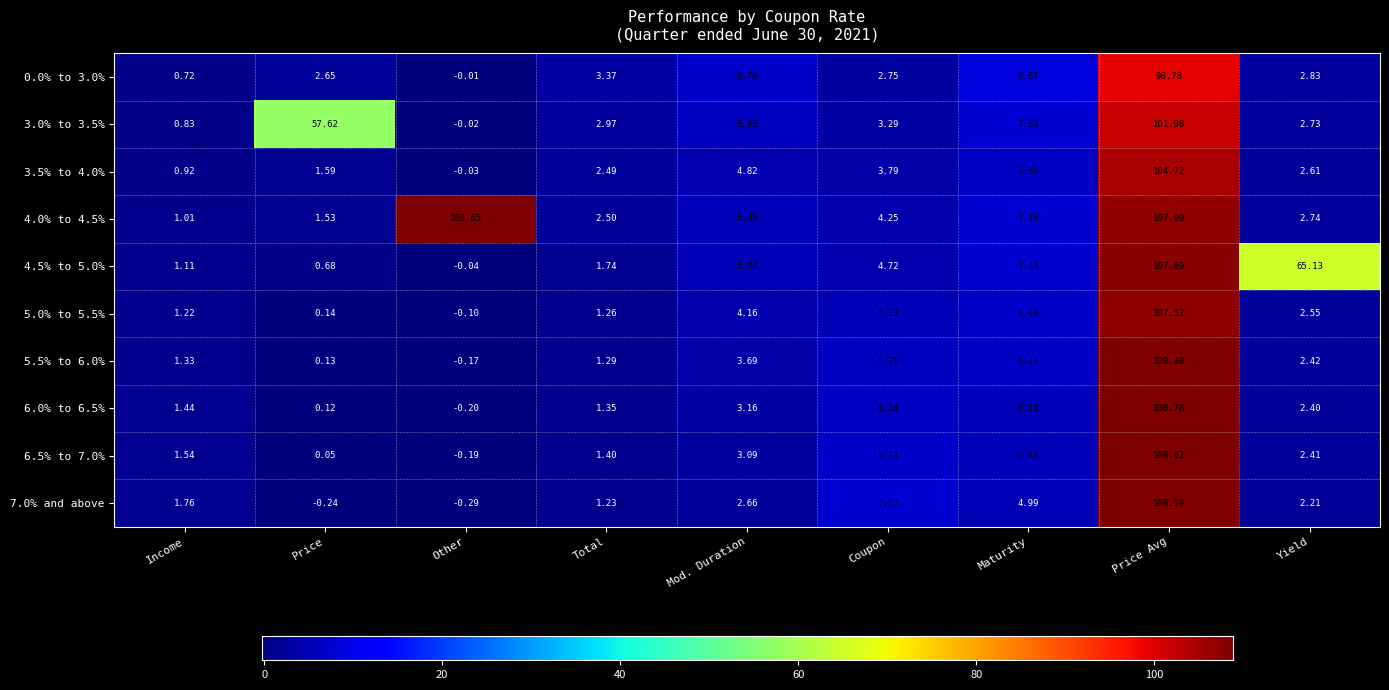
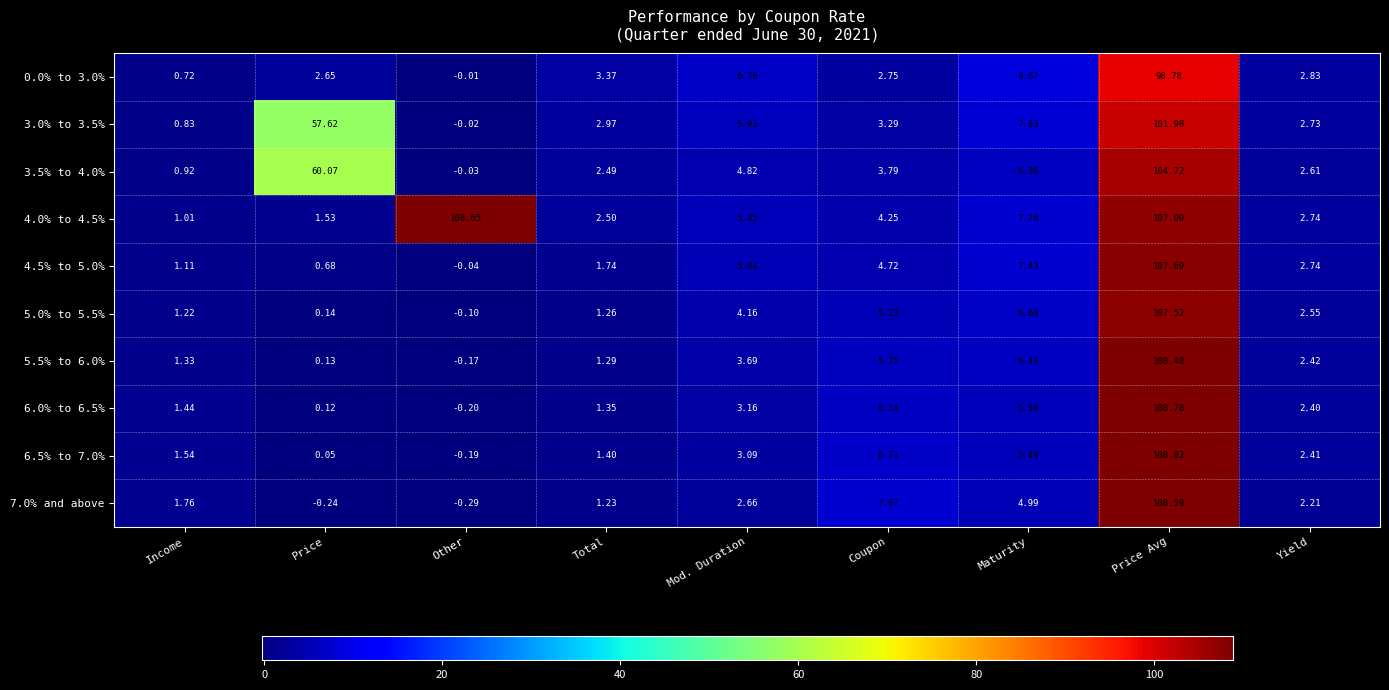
  {
    "0.0% to 3.0%": {
      "Income": 0.72,
      "Price": 2.65,
      "Other": -0.01,
      "Total": 3.37,
      "Mod. Duration": 6.76,
      "Coupon": 2.75,
      "Maturity": 8.67,
      "Price Avg": 98.78,
      "Yield": 2.83
    },
    "3.0% to 3.5%": {
      "Income": 0.83,
      "Price": 57.62,
      "Other": -0.02,
      "Total": 2.97,
      "Mod. Duration": 5.93,
      "Coupon": 3.29,
      "Maturity": 7.83,
      "Price Avg": 101.98,
      "Yield": 2.73
    },
    "3.5% to 4.0%": {
      "Income": 0.92,
-     "Price": 1.59,
+     "Price": 60.07,
      "Other": -0.03,
      "Total": 2.49,
      "Mod. Duration": 4.82,
      "Coupon": 3.79,
      "Maturity": 6.36,
      "Price Avg": 104.72,
      "Yield": 2.61
    },
    "4.0% to 4.5%": {
      "Income": 1.01,
      "Price": 1.53,
      "Other": 108.65,
      "Total": 2.50,
      "Mod. Duration": 5.45,
      "Coupon": 4.25,
      "Maturity": 7.76,
      "Price Avg": 107.09,
      "Yield": 2.74
    },
    "4.5% to 5.0%": {
      "Income": 1.11,
      "Price": 0.68,
      "Other": -0.04,
      "Total": 1.74,
      "Mod. Duration": 5.04,
      "Coupon": 4.72,
      "Maturity": 7.43,
      "Price Avg": 107.69,
-     "Yield": 65.13
+     "Yield": 2.74
    },
    "5.0% to 5.5%": {
      "Income": 1.22,
      "Price": 0.14,
      "Other": -0.10,
      "Total": 1.26,
      "Mod. Duration": 4.16,
      "Coupon": 5.23,
      "Maturity": 6.69,
      "Price Avg": 107.52,
      "Yield": 2.55
    },
    "5.5% to 6.0%": {
      "Income": 1.33,
      "Price": 0.13,
      "Other": -0.17,
      "Total": 1.29,
      "Mod. Duration": 3.69,
      "Coupon": 5.75,
      "Maturity": 6.43,
      "Price Avg": 108.48,
      "Yield": 2.42
    },
    "6.0% to 6.5%": {
      "Income": 1.44,
      "Price": 0.12,
      "Other": -0.20,
      "Total": 1.35,
      "Mod. Duration": 3.16,
      "Coupon": 6.24,
      "Maturity": 5.59,
      "Price Avg": 108.78,
      "Yield": 2.40
    },
    "6.5% to 7.0%": {
      "Income": 1.54,
      "Price": 0.05,
      "Other": -0.19,
      "Total": 1.40,
      "Mod. Duration": 3.09,
      "Coupon": 6.71,
      "Maturity": 5.49,
      "Price Avg": 108.82,
      "Yield": 2.41
    },
    "7.0% and above": {
      "Income": 1.76,
      "Price": -0.24,
      "Other": -0.29,
      "Total": 1.23,
      "Mod. Duration": 2.66,
      "Coupon": 7.67,
      "Maturity": 4.99,
      "Price Avg": 108.59,
      "Yield": 2.21
    }
  }
